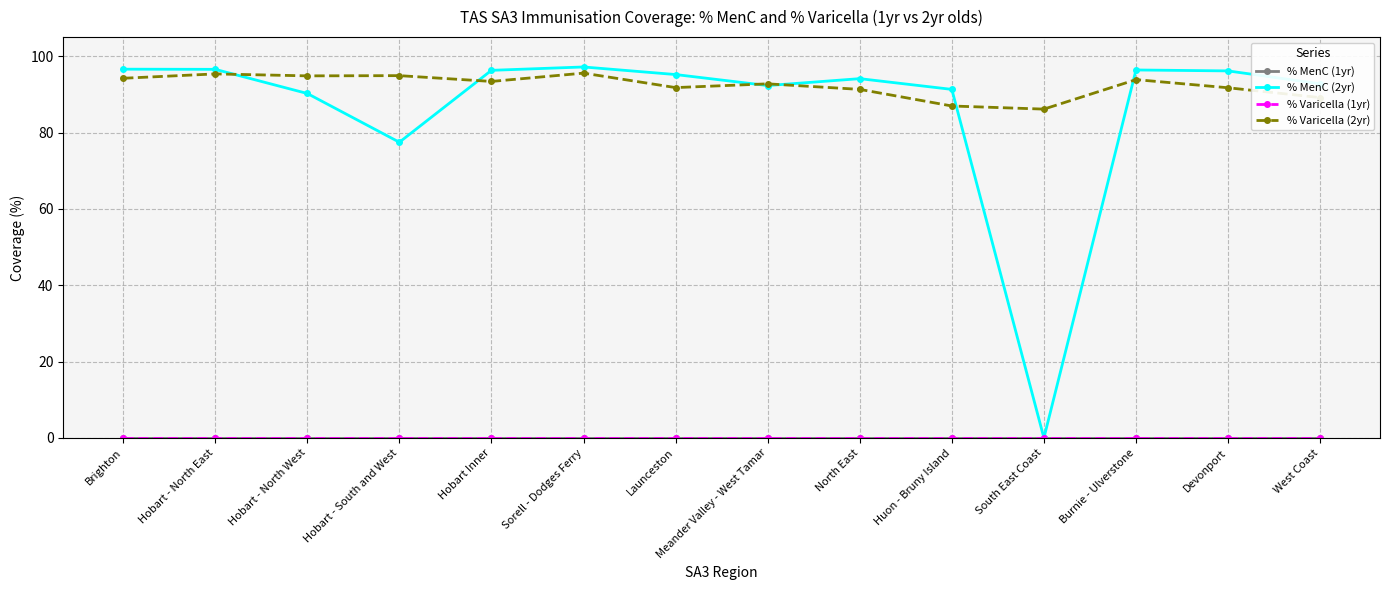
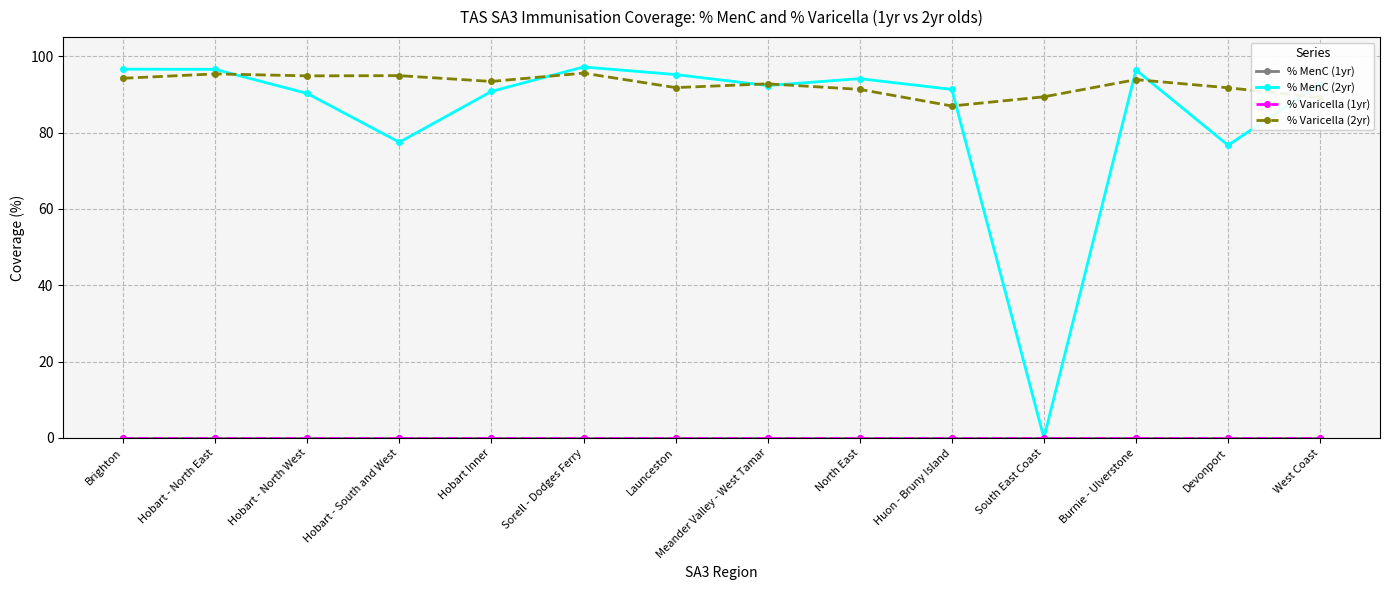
  {
    "% Varicella (1yr)": {
      "Brighton": 0,
      "Hobart - North East": 0,
      "Hobart - North West": 0,
      "Hobart - South and West": 0,
      "Hobart Inner": 0,
      "Sorell - Dodges Ferry": 0,
      "Launceston": 0,
      "Meander Valley - West Tamar": 0,
      "North East": 0,
      "Huon - Bruny Island": 0,
      "Burnie - Ulverstone": 0,
      "Devonport": 0,
      "West Coast": 0
    },
    "% MenC (2yr)": {
      "Brighton": 97,
      "Hobart - North East": 97,
      "Hobart - North West": 90,
      "Hobart - South and West": 77,
-     "Hobart Inner": 96,
+     "Hobart Inner": 91,
      "Sorell - Dodges Ferry": 97,
      "Launceston": 95,
      "North East": 94,
      "Huon - Bruny Island": 91,
      "Burnie - Ulverstone": 96,
-     "Devonport": 96
+     "Devonport": 77
    },
    "% Varicella (2yr)": {
      "Brighton": 94,
      "Hobart - North East": 95,
      "Hobart - North West": 95,
      "Hobart - South and West": 95,
      "Hobart Inner": 93,
      "Sorell - Dodges Ferry": 96,
      "Launceston": 92,
      "North East": 91,
      "Huon - Bruny Island": 87,
-     "South East Coast": 86,
+     "South East Coast": 89,
      "Burnie - Ulverstone": 94,
      "Devonport": 92
    }
  }
